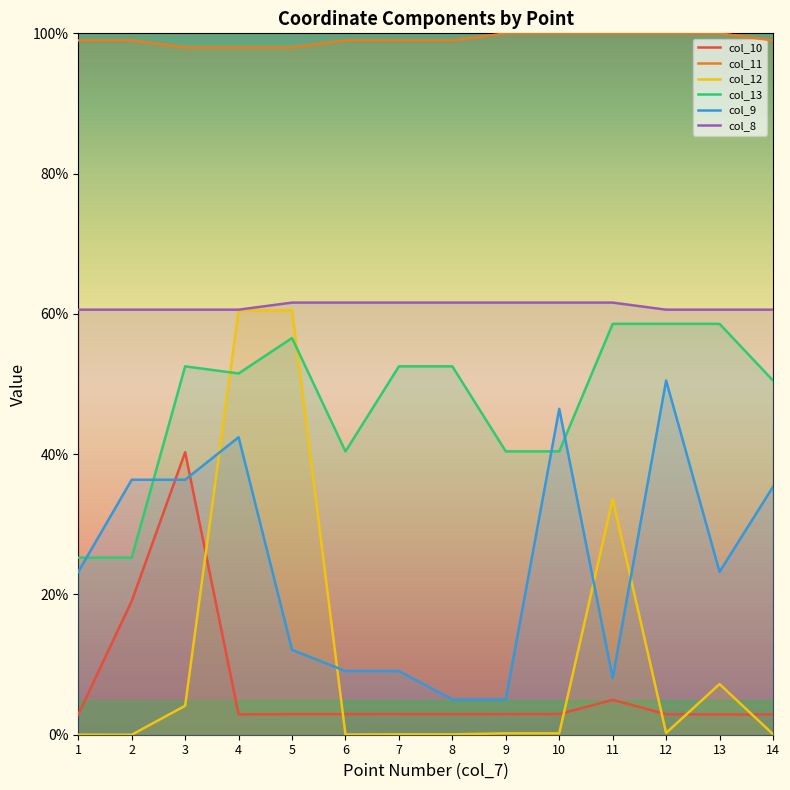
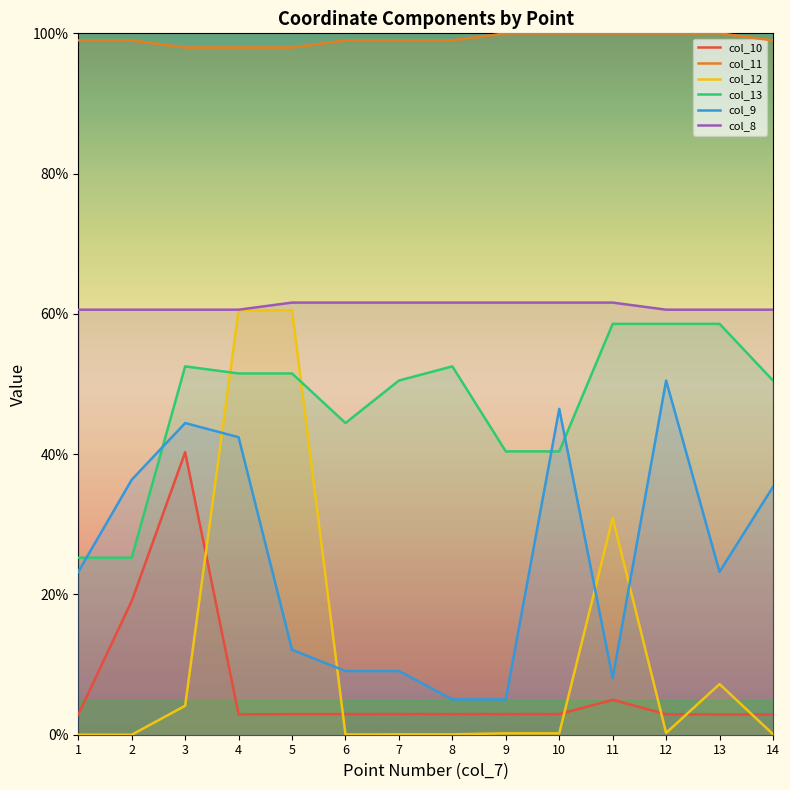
  {
    "col_12": {
      "5": "61%",
-     "11": "34%",
+     "11": "31%",
      "13": "7%"
    },
    "col_13": {
      "1": "25%",
      "2": "25%",
      "3": "53%",
      "4": "52%",
-     "5": "57%",
-     "6": "40%",
-     "7": "53%",
+     "5": "52%",
+     "6": "44%",
+     "7": "50%",
      "8": "53%",
      "9": "40%",
      "10": "40%",
      "11": "59%",
      "12": "59%",
      "13": "59%",
      "14": "50%"
    },
    "col_9": {
      "1": "23%",
      "2": "36%",
-     "3": "36%",
+     "3": "44%",
      "4": "42%",
      "5": "12%",
      "6": "9%",
      "7": "9%",
      "8": "5%",
      "9": "5%",
      "10": "46%",
      "11": "8%",
      "12": "50%",
      "13": "23%",
      "14": "35%"
    },
    "col_8": {
      "1": "61%",
      "2": "61%",
      "3": "61%",
      "5": "62%",
      "6": "62%",
      "7": "62%",
      "8": "62%",
      "9": "62%",
      "10": "62%",
      "11": "62%",
      "12": "61%",
      "13": "61%",
      "14": "61%"
    }
  }
